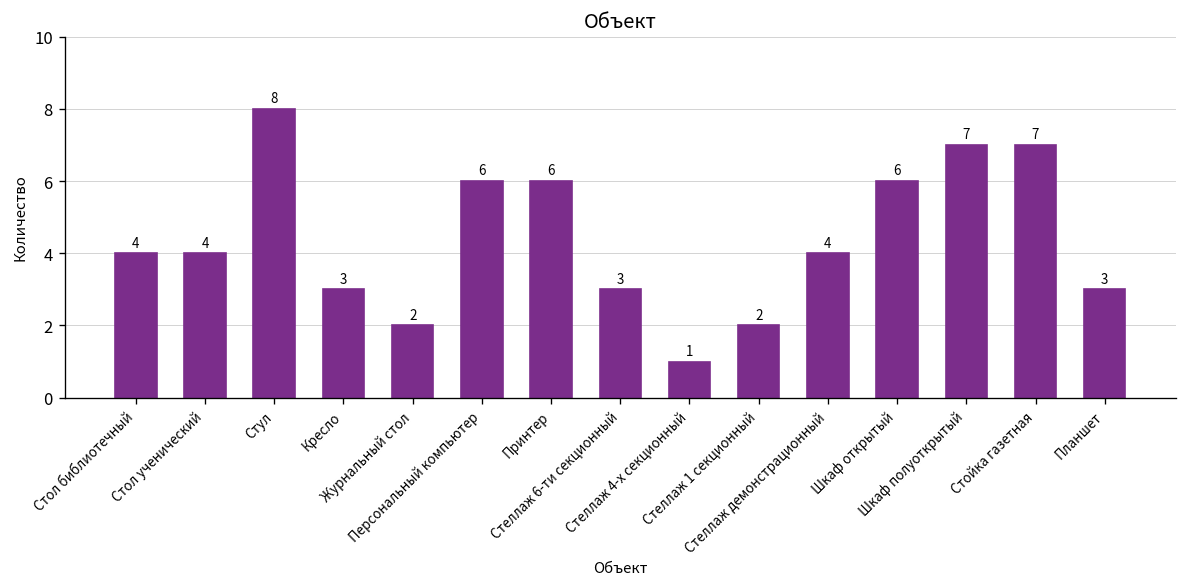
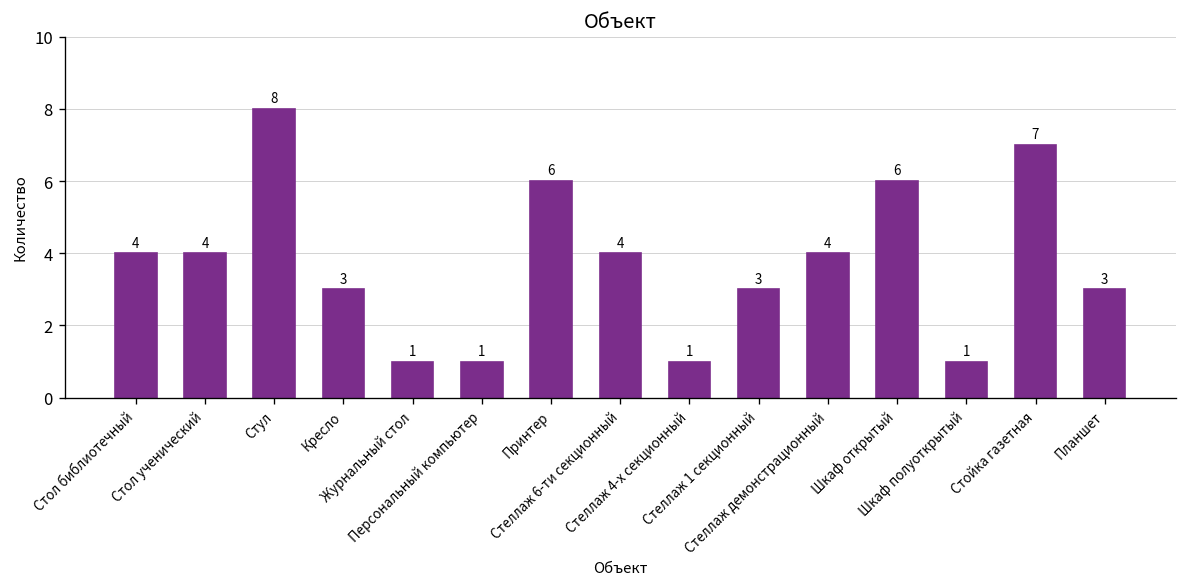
  {
    "Cтол библиотечный": 4,
    "Cтол ученический": 4,
    "Cтул": 8,
    "Кресло": 3,
-   "Журнальный стол": 2,
-   "Персональный компьютер": 6,
+   "Журнальный стол": 1,
+   "Персональный компьютер": 1,
    "Принтер": 6,
-   "Стеллаж 6-ти секционный": 3,
+   "Стеллаж 6-ти секционный": 4,
    "Стеллаж 4-х секционный": 1,
-   "Стеллаж 1 секционный": 2,
+   "Стеллаж 1 секционный": 3,
    "Стеллаж демонстрационный": 4,
    "Шкаф открытый": 6,
-   "Шкаф полуоткрытый": 7,
+   "Шкаф полуоткрытый": 1,
    "Стойка газетная": 7,
    "Планшет": 3
  }
